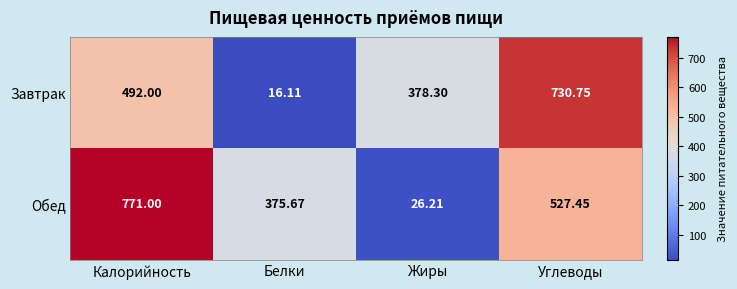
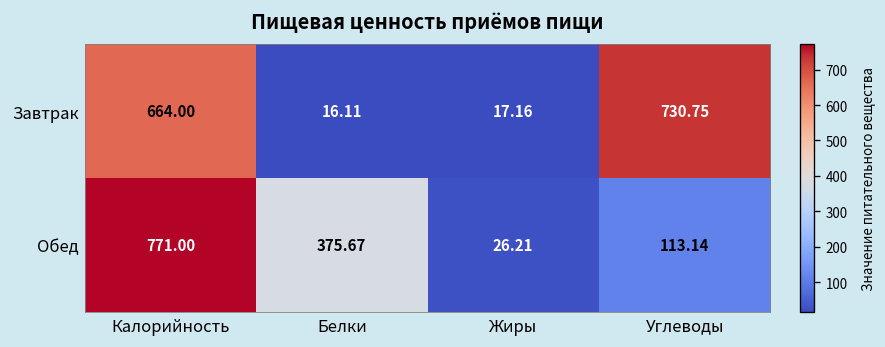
  {
    "Завтрак": {
-     "Калорийность": 492.00,
+     "Калорийность": 664.00,
      "Белки": 16.11,
-     "Жиры": 378.30,
+     "Жиры": 17.16,
      "Углеводы": 730.75
    },
    "Обед": {
      "Калорийность": 771.00,
      "Белки": 375.67,
      "Жиры": 26.21,
-     "Углеводы": 527.45
+     "Углеводы": 113.14
    }
  }
